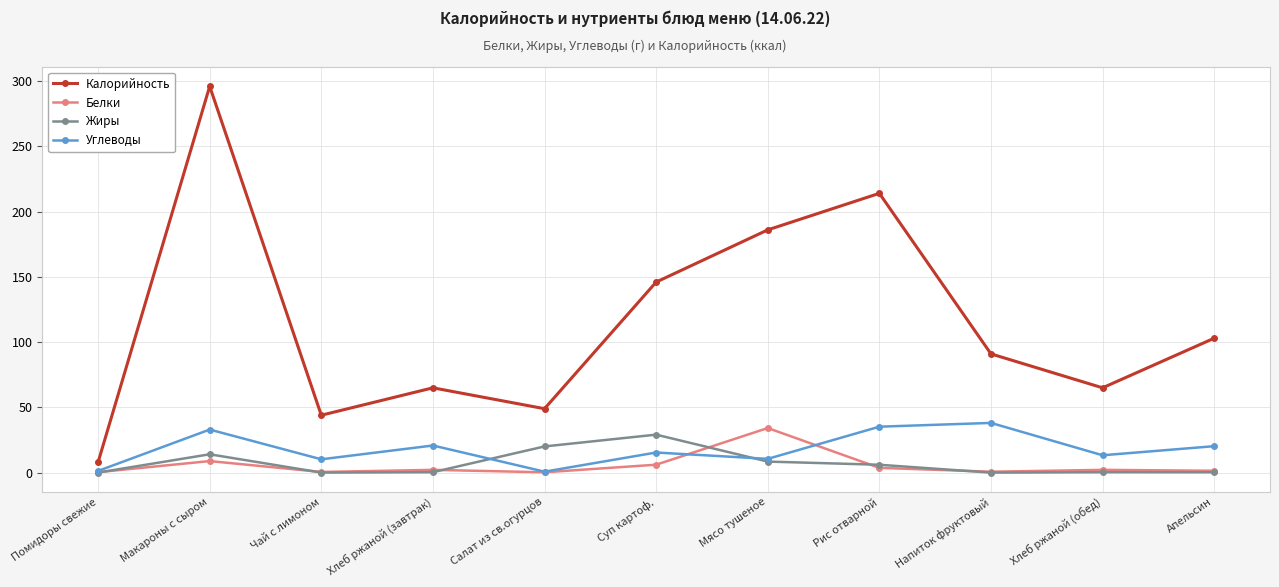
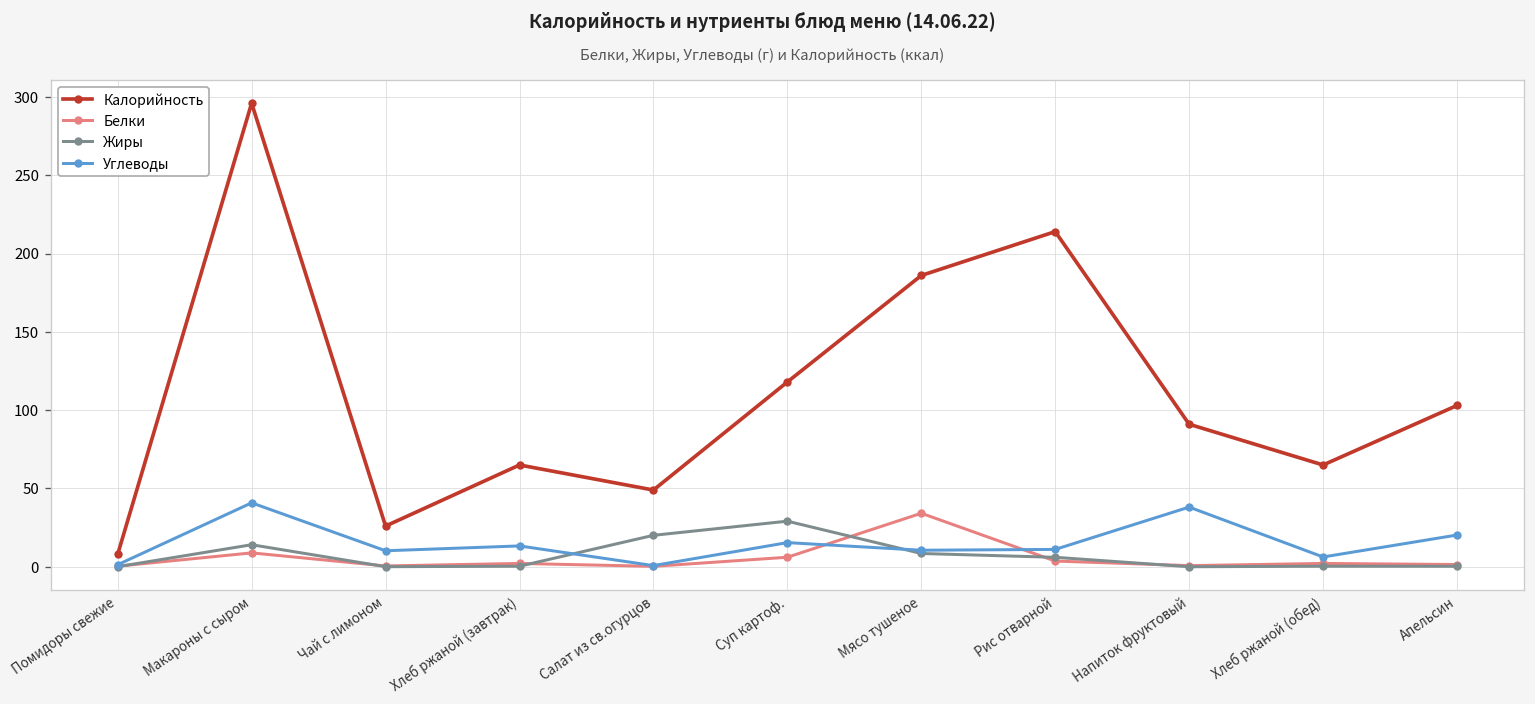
  {
    "Калорийность": {
      "Помидоры свежие": 8,
      "Макароны с сыром": 296,
-     "Чай с лимоном": 44,
+     "Чай с лимоном": 26,
      "Хлеб ржаной (завтрак)": 65,
      "Салат из св.огурцов": 49,
-     "Суп картоф.": 146,
+     "Суп картоф.": 118,
      "Мясо тушеное": 186,
      "Рис отварной": 214,
      "Напиток фруктовый": 91,
      "Хлеб ржаной (обед)": 65,
      "Апельсин": 103
    },
    "Белки": {
      "Макароны с сыром": 9,
      "Суп картоф.": 6,
      "Мясо тушеное": 34,
      "Рис отварной": 4
    },
    "Жиры": {
      "Макароны с сыром": 14,
      "Салат из св.огурцов": 20,
      "Суп картоф.": 29,
      "Мясо тушеное": 8,
      "Рис отварной": 6
    },
    "Углеводы": {
-     "Макароны с сыром": 33,
+     "Макароны с сыром": 41,
      "Чай с лимоном": 10,
-     "Хлеб ржаной (завтрак)": 21,
+     "Хлеб ржаной (завтрак)": 13,
      "Суп картоф.": 15,
      "Мясо тушеное": 11,
-     "Рис отварной": 35,
+     "Рис отварной": 11,
      "Напиток фруктовый": 38,
-     "Хлеб ржаной (обед)": 13,
+     "Хлеб ржаной (обед)": 6,
      "Апельсин": 20
    }
  }
